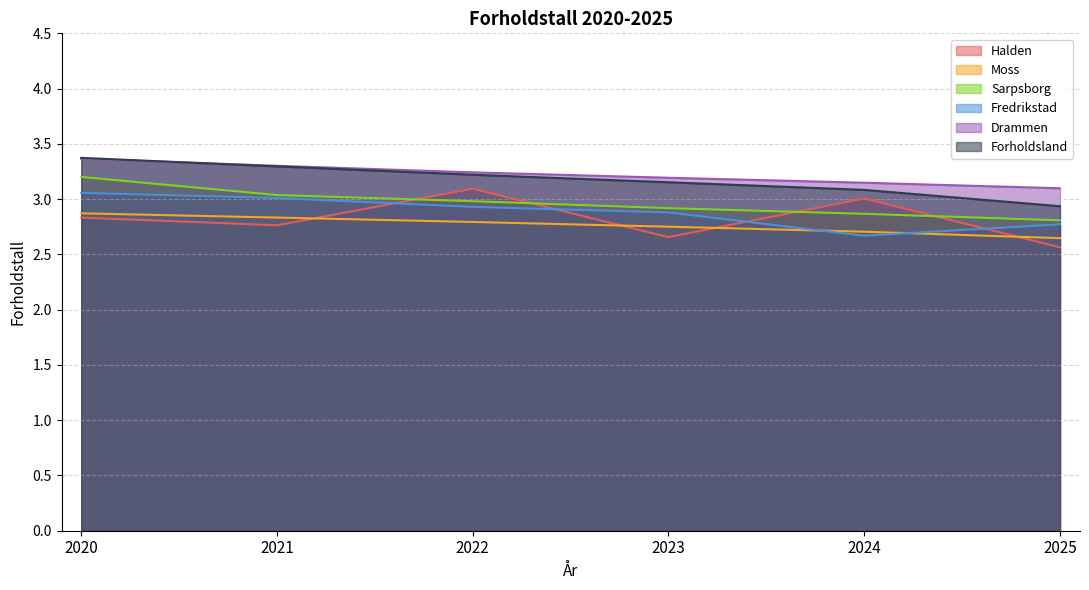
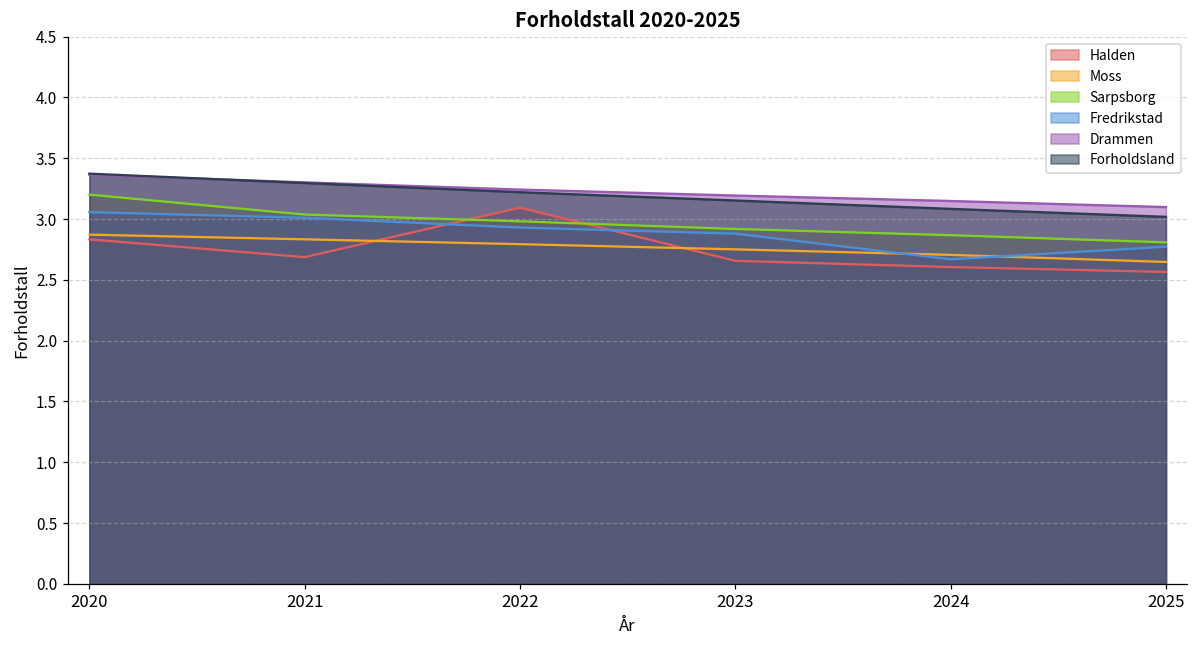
  {
    "Halden": {
      "2020": 2.83,
-     "2021": 2.76,
+     "2021": 2.69,
      "2022": 3.09,
      "2023": 2.66,
-     "2024": 3.01,
+     "2024": 2.61,
      "2025": 2.56
    },
    "Moss": {
      "2020": 2.87,
      "2021": 2.83,
      "2022": 2.79,
      "2023": 2.75,
      "2024": 2.71,
      "2025": 2.65
    },
    "Sarpsborg": {
      "2020": 3.20,
      "2021": 3.04,
      "2022": 2.98,
      "2023": 2.92,
      "2024": 2.87,
      "2025": 2.81
    },
    "Fredrikstad": {
      "2020": 3.06,
      "2021": 3.01,
      "2022": 2.93,
      "2023": 2.88,
      "2024": 2.67,
      "2025": 2.77
    },
    "Drammen": {
      "2023": 3.19,
      "2024": 3.15,
      "2025": 3.10
    },
    "Forholdsland": {
      "2023": 3.15,
      "2024": 3.08,
-     "2025": 2.94
+     "2025": 3.02
    }
  }
